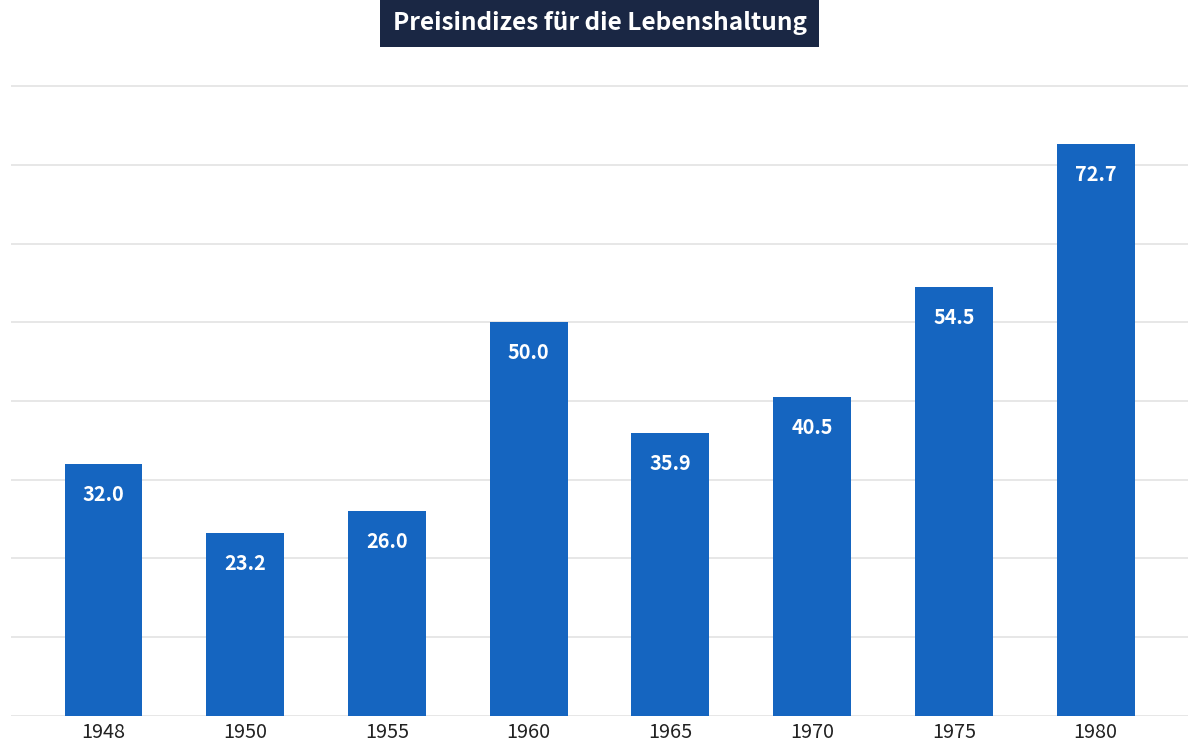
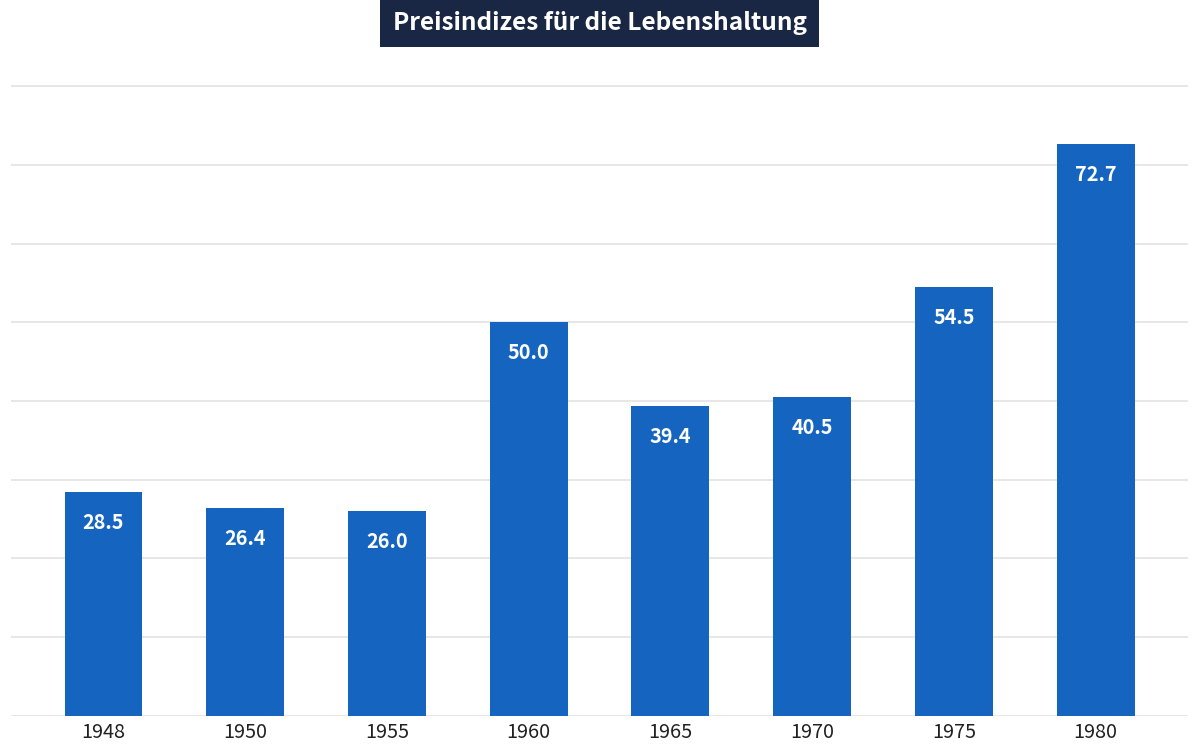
  {
-   "1948": 32.0,
-   "1950": 23.2,
+   "1948": 28.5,
+   "1950": 26.4,
    "1955": 26.0,
    "1960": 50.0,
-   "1965": 35.9,
+   "1965": 39.4,
    "1970": 40.5,
    "1975": 54.5,
    "1980": 72.7
  }
